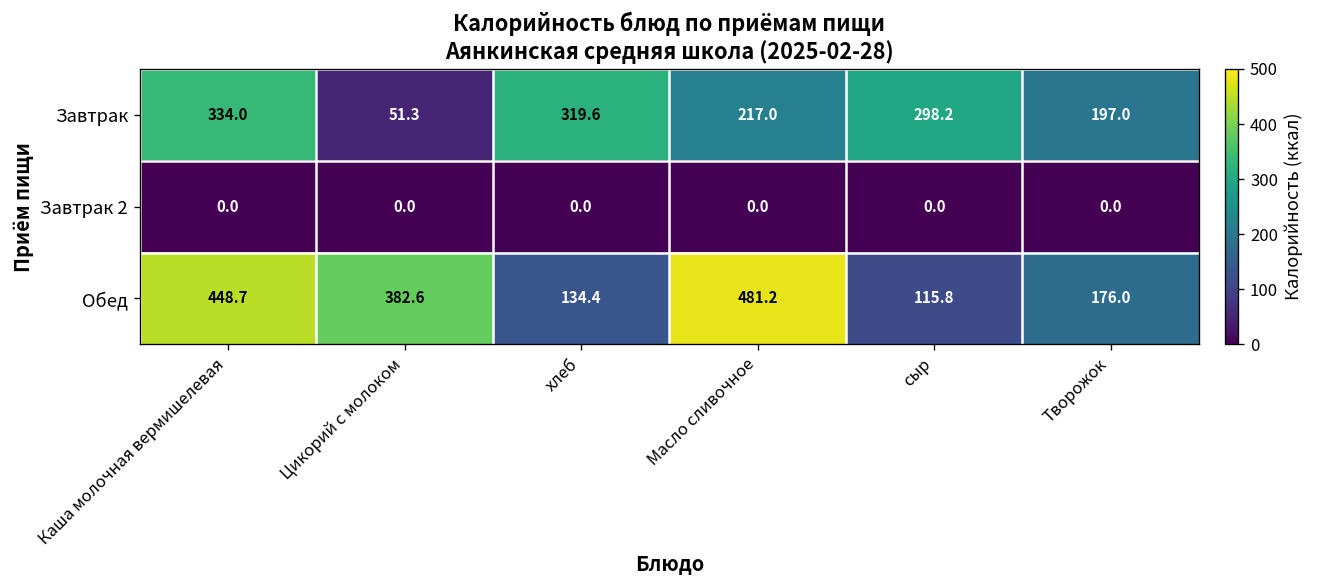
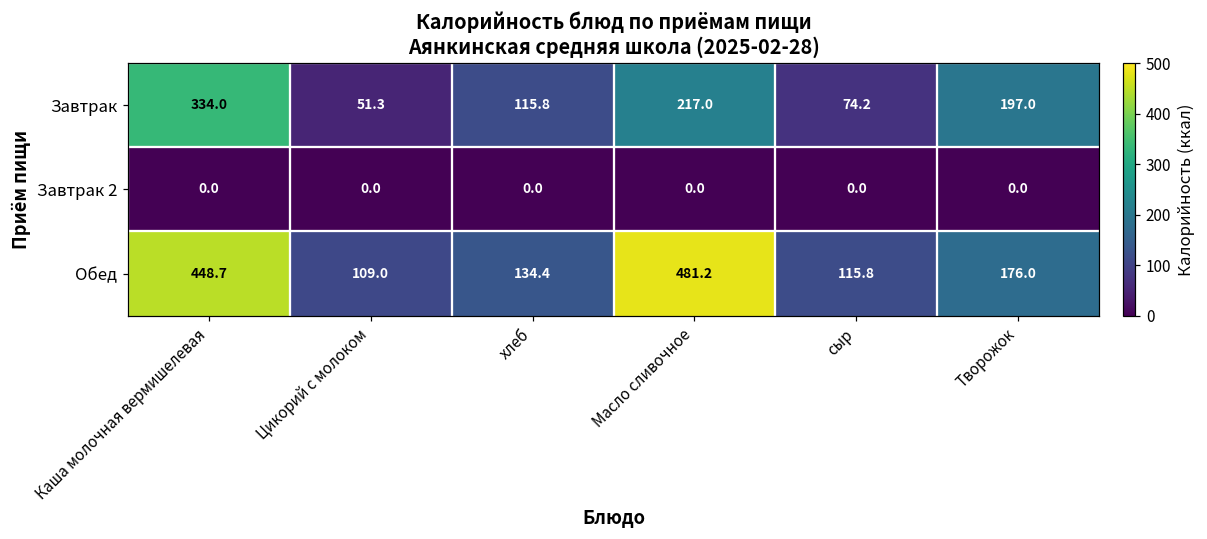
  {
    "Завтрак": {
      "Каша молочная вермишелевая": 334.0,
      "Цикорий с молоком": 51.3,
-     "хлеб": 319.6,
+     "хлеб": 115.8,
      "Масло сливочное": 217.0,
-     "сыр": 298.2,
+     "сыр": 74.2,
      "Творожок": 197.0
    },
    "Завтрак 2": {
      "Каша молочная вермишелевая": 0.0,
      "Цикорий с молоком": 0.0,
      "хлеб": 0.0,
      "Масло сливочное": 0.0,
      "сыр": 0.0,
      "Творожок": 0.0
    },
    "Обед": {
      "Каша молочная вермишелевая": 448.7,
-     "Цикорий с молоком": 382.6,
+     "Цикорий с молоком": 109.0,
      "хлеб": 134.4,
      "Масло сливочное": 481.2,
      "сыр": 115.8,
      "Творожок": 176.0
    }
  }
